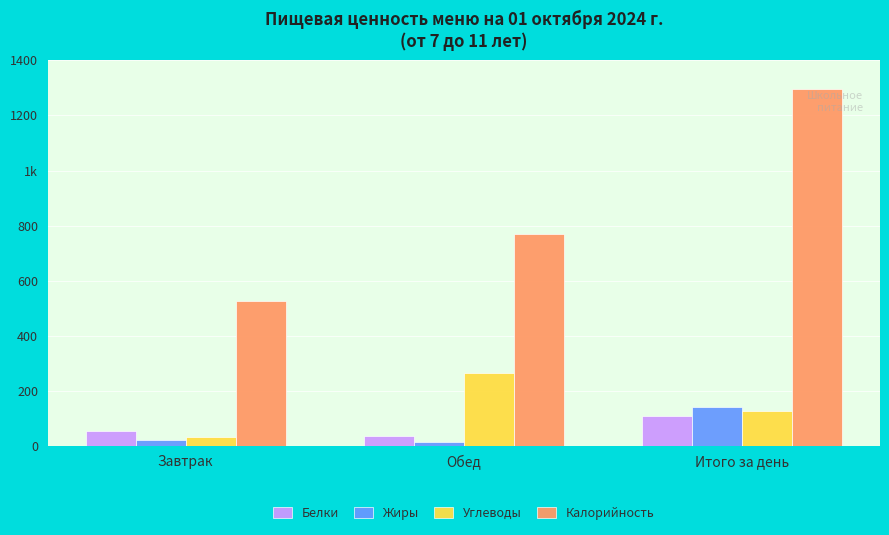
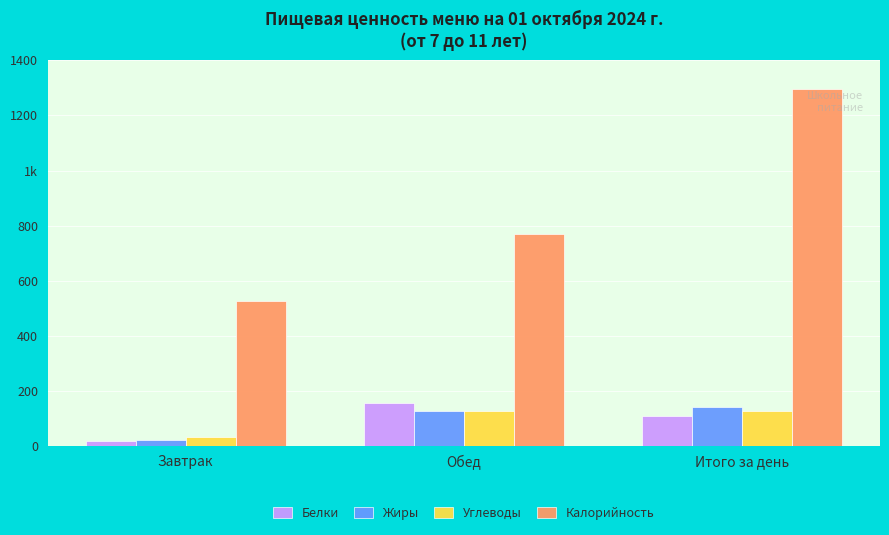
  {
    "Белки": {
-     "Завтрак": 50,
-     "Обед": 30,
+     "Завтрак": 20,
+     "Обед": 150,
      "Итого за день": 110
    },
    "Жиры": {
      "Завтрак": 20,
-     "Обед": 20,
+     "Обед": 130,
      "Итого за день": 140
    },
    "Углеводы": {
      "Завтрак": 30,
-     "Обед": 260,
+     "Обед": 120,
      "Итого за день": 120
    },
    "Калорийность": {
      "Завтрак": 530,
      "Обед": 770,
      "Итого за день": 1300
    }
  }
